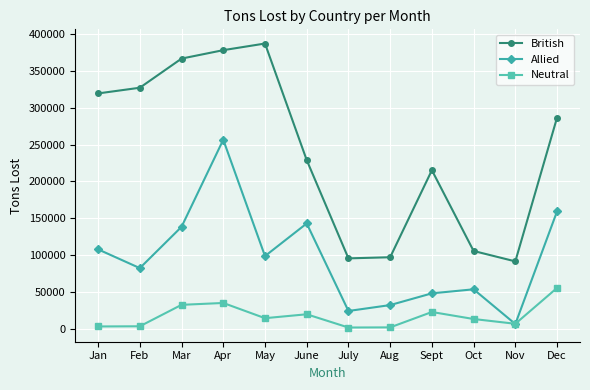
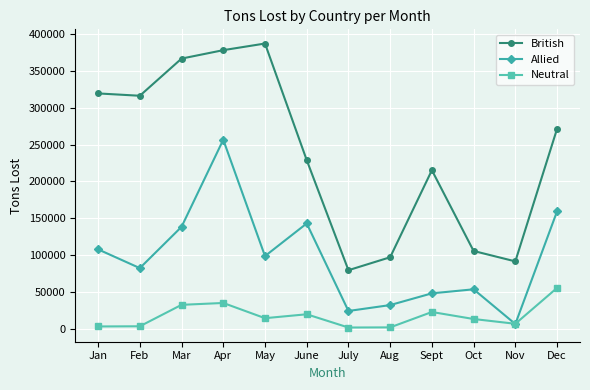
  {
    "British": {
      "Jan": 320000,
-     "Feb": 330000,
+     "Feb": 320000,
      "Mar": 370000,
      "Apr": 380000,
      "May": 390000,
      "June": 230000,
-     "July": 100000,
+     "July": 80000,
      "Aug": 100000,
      "Sept": 220000,
      "Oct": 110000,
      "Nov": 90000,
-     "Dec": 290000
+     "Dec": 270000
    }
  }
